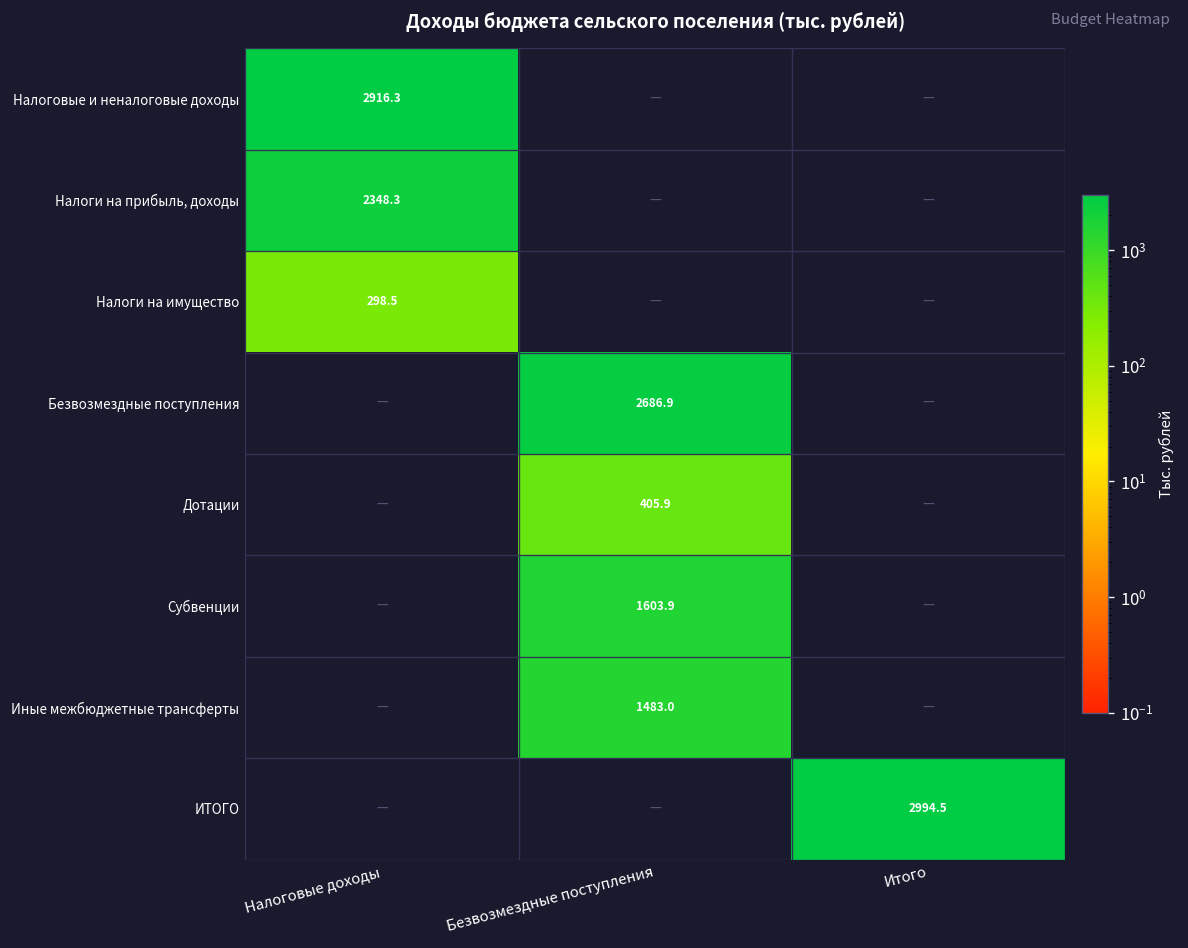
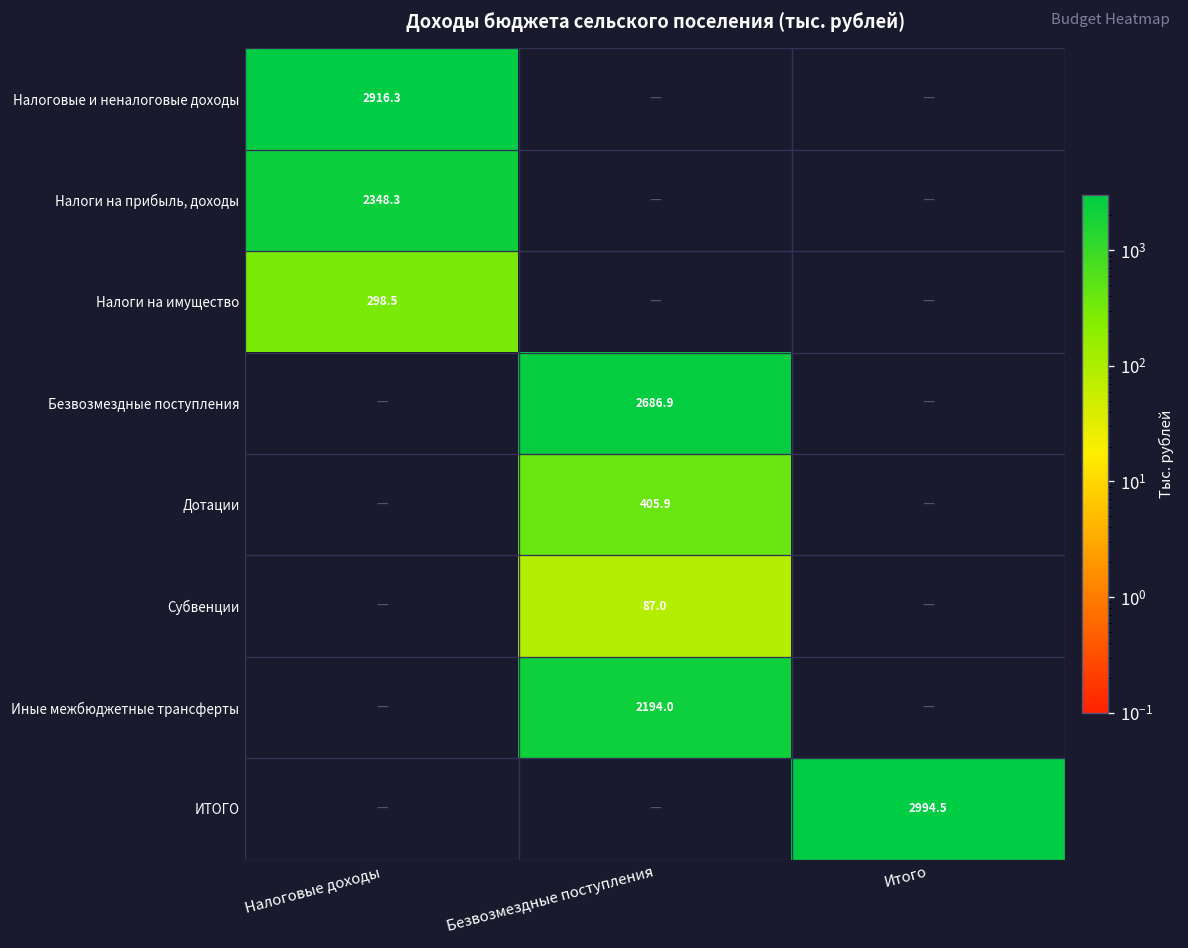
  {
    "Налоговые и неналоговые доходы": {
      "Налоговые доходы": 2916.3
    },
    "Налоги на прибыль, доходы": {
      "Налоговые доходы": 2348.3
    },
    "Налоги на имущество": {
      "Налоговые доходы": 298.5
    },
    "Безвозмездные поступления": {
      "Безвозмездные поступления": 2686.9
    },
    "Дотации": {
      "Безвозмездные поступления": 405.9
    },
    "Субвенции": {
-     "Безвозмездные поступления": 1603.9
+     "Безвозмездные поступления": 87.0
    },
    "Иные межбюджетные трансферты": {
-     "Безвозмездные поступления": 1483.0
+     "Безвозмездные поступления": 2194.0
    },
    "ИТОГО": {
      "Итого": 2994.5
    }
  }
